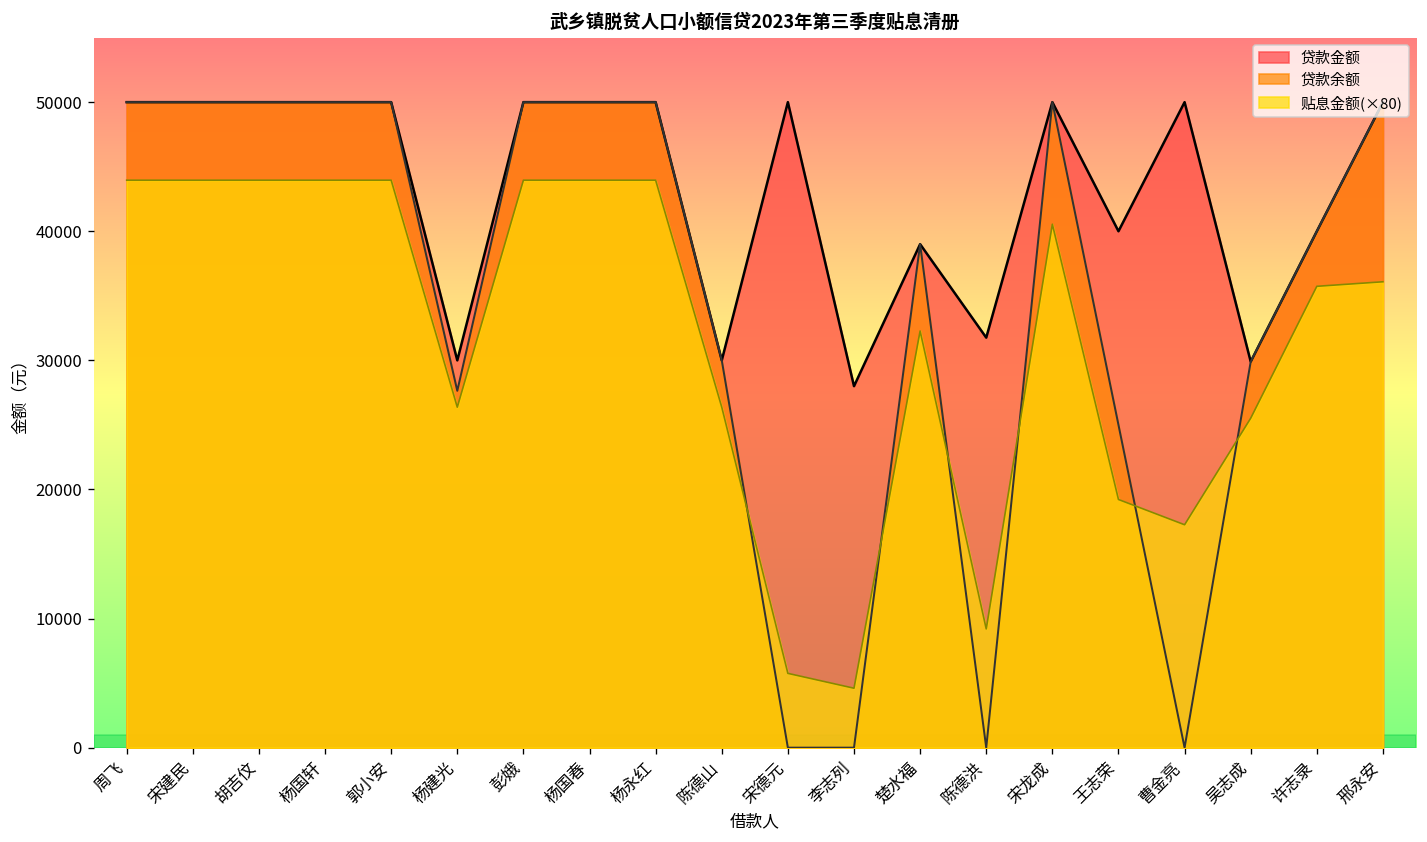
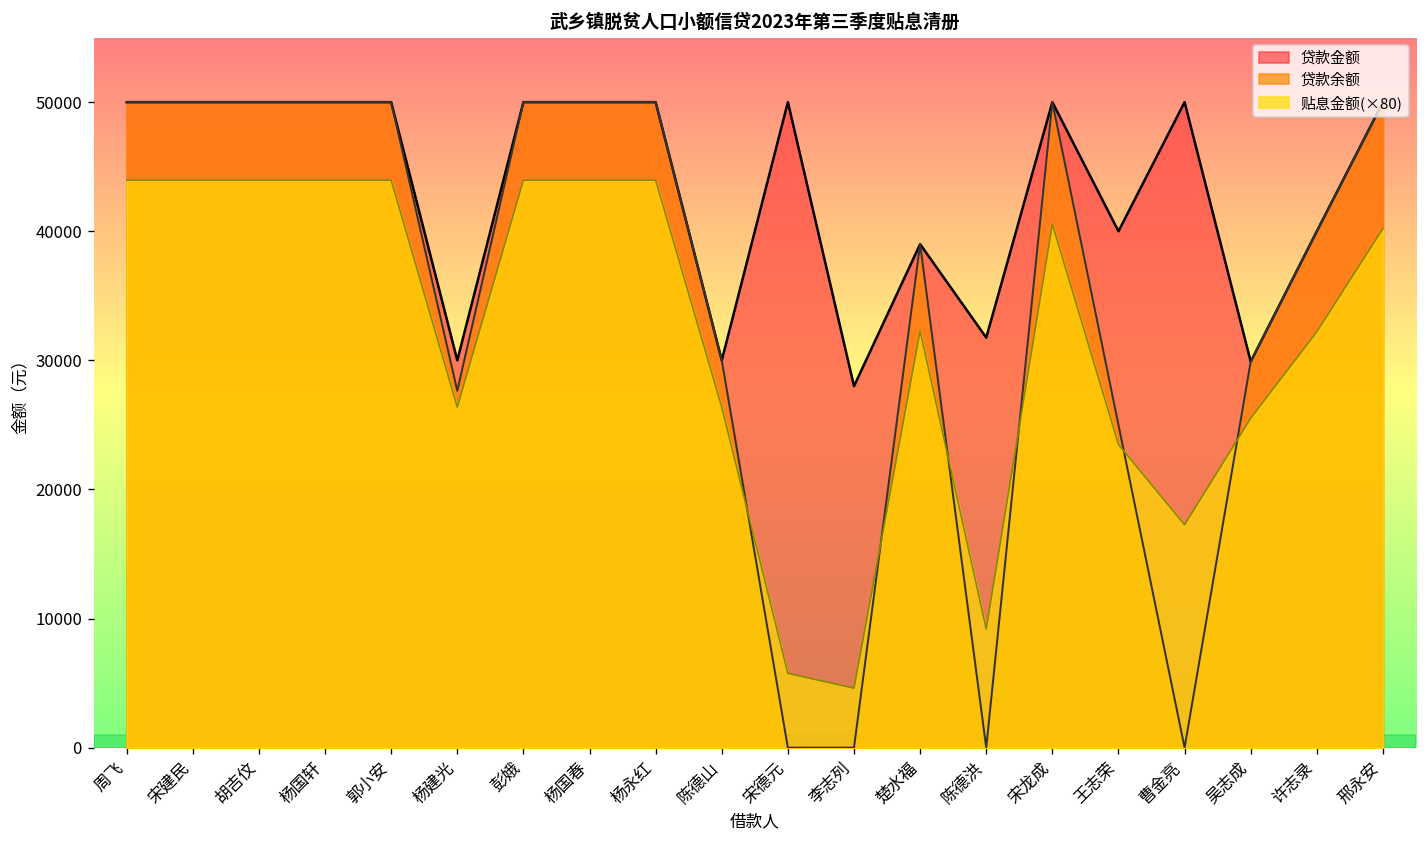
  {
    "贷款金额": {
      "杨建光": 30000,
      "宋德元": 50000,
      "李志列": 28000,
      "陈德洪": 31800,
      "王志荣": 40000,
      "曹金亮": 50000
    },
    "贷款余额": {
      "杨建光": 27600,
      "宋德元": 0,
      "李志列": 0,
      "陈德洪": 0,
      "王志荣": 25000,
      "曹金亮": 0
    },
    "贴息金额(×80)": {
      "周飞": 44000,
      "宋建民": 44000,
      "胡吉伩": 44000,
      "杨国轩": 44000,
      "郭小安": 44000,
      "杨建光": 26400,
      "彭娥": 44000,
      "杨国春": 44000,
      "杨永红": 44000,
      "陈德山": 26400,
      "宋德元": 5800,
      "李志列": 4600,
      "楚水福": 32300,
      "陈德洪": 9200,
      "宋龙成": 40500,
-     "王志荣": 19200,
+     "王志荣": 23500,
      "曹金亮": 17300,
      "吴志成": 25500,
-     "许志录": 35700,
-     "邢永安": 36100
+     "许志录": 32200,
+     "邢永安": 40200
    }
  }
